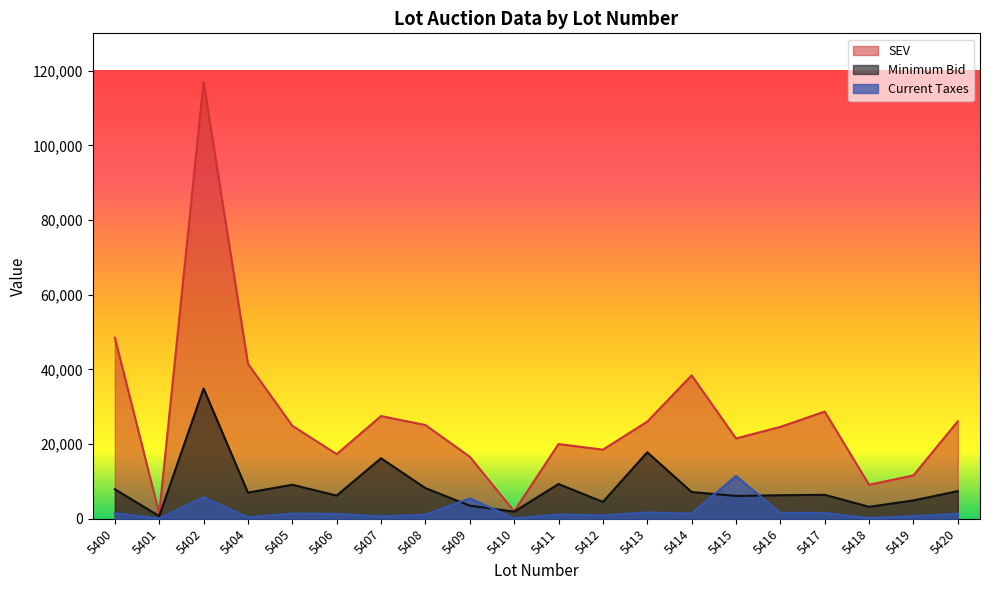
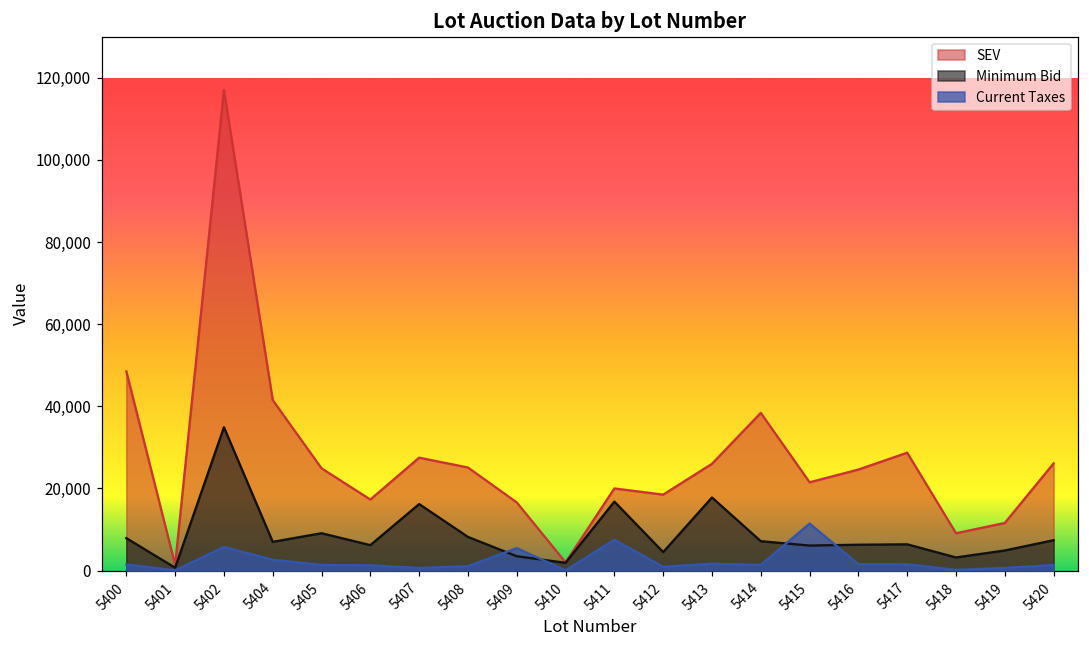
  {
    "SEV": {
      "5400": "49,000",
      "5401": "1,000",
      "5402": "117,000",
      "5404": "42,000",
      "5405": "25,000",
      "5406": "17,000",
      "5407": "28,000",
      "5408": "25,000",
      "5409": "17,000",
      "5411": "20,000",
      "5412": "19,000",
      "5413": "26,000",
      "5414": "38,000",
      "5415": "22,000",
      "5416": "25,000",
      "5417": "29,000",
      "5418": "9,000",
      "5419": "12,000",
      "5420": "26,000"
    },
    "Minimum Bid": {
      "5400": "8,000",
      "5402": "35,000",
      "5404": "7,000",
      "5405": "9,000",
      "5406": "6,000",
      "5407": "16,000",
      "5408": "8,000",
      "5409": "4,000",
-     "5411": "9,000",
+     "5411": "17,000",
      "5412": "5,000",
      "5413": "18,000",
      "5414": "7,000",
      "5415": "6,000",
      "5416": "6,000",
      "5417": "6,000",
      "5418": "3,000",
      "5419": "5,000",
      "5420": "7,000"
    },
    "Current Taxes": {
      "5400": "1,000",
      "5402": "6,000",
-     "5404": "0",
+     "5404": "3,000",
      "5405": "1,000",
      "5406": "1,000",
      "5407": "1,000",
      "5408": "1,000",
      "5409": "5,000",
      "5410": "0",
-     "5411": "1,000",
+     "5411": "8,000",
      "5412": "1,000",
      "5413": "2,000",
      "5414": "1,000",
      "5415": "11,000",
      "5416": "2,000",
      "5417": "2,000",
      "5418": "0",
      "5419": "1,000",
      "5420": "1,000"
    }
  }
